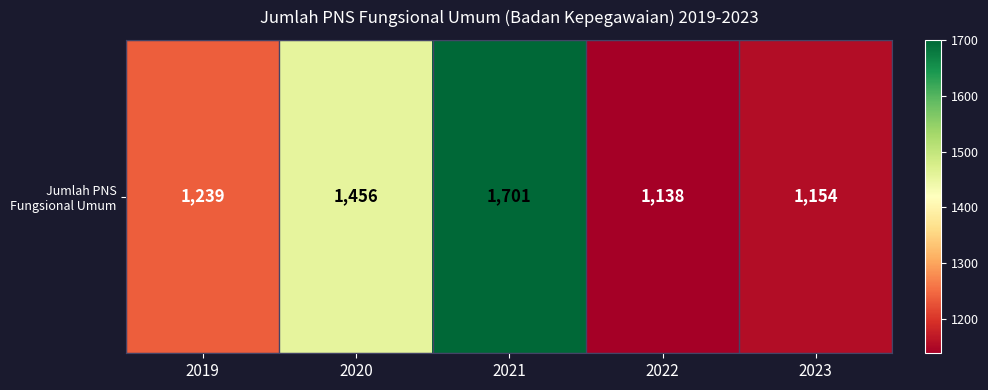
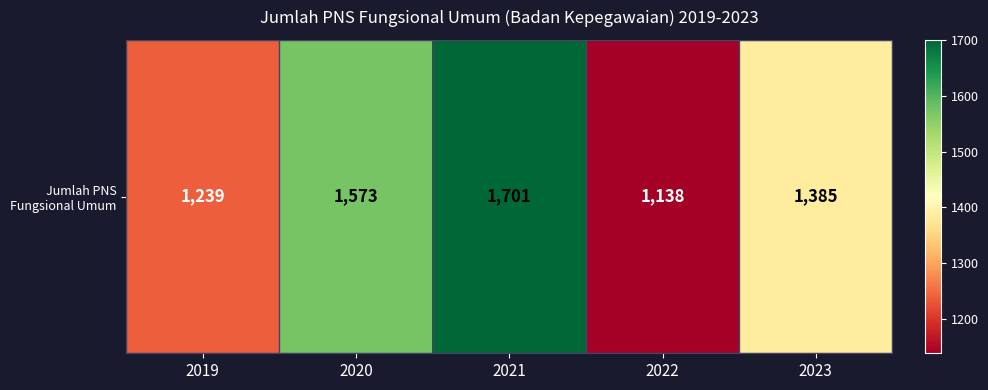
  {
    "Jumlah PNS Fungsional Umum": {
      "2019": "1,239",
-     "2020": "1,456",
+     "2020": "1,573",
      "2021": "1,701",
      "2022": "1,138",
-     "2023": "1,154"
+     "2023": "1,385"
    }
  }
